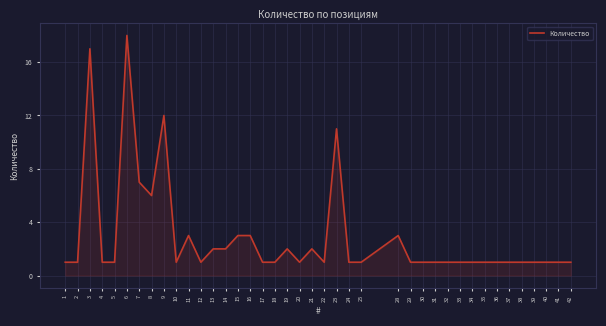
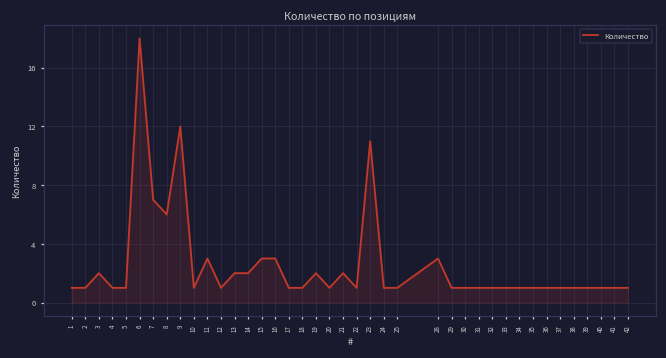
  {
    "1": 1,
    "2": 1,
-   "3": 17,
+   "3": 2,
    "4": 1,
    "5": 1,
    "6": 18,
    "7": 7,
    "8": 6,
    "9": 12,
    "10": 1,
    "11": 3,
    "12": 1,
    "13": 2,
    "14": 2,
    "15": 3,
    "16": 3,
    "17": 1,
    "18": 1,
    "19": 2,
    "20": 1,
    "21": 2,
    "22": 1,
    "23": 11,
    "24": 1,
    "25": 1,
    "28": 3,
    "29": 1,
    "30": 1,
    "31": 1,
    "32": 1,
    "33": 1,
    "34": 1,
    "35": 1,
    "36": 1,
    "37": 1,
    "38": 1,
    "39": 1,
    "40": 1,
    "41": 1,
    "42": 1
  }
